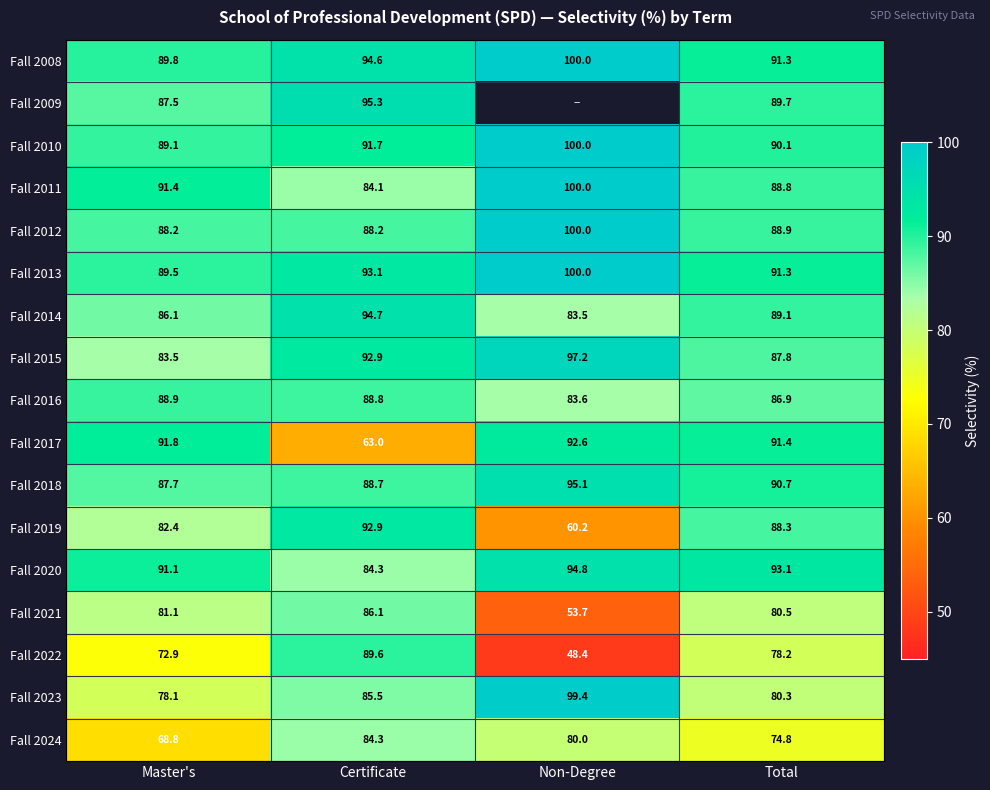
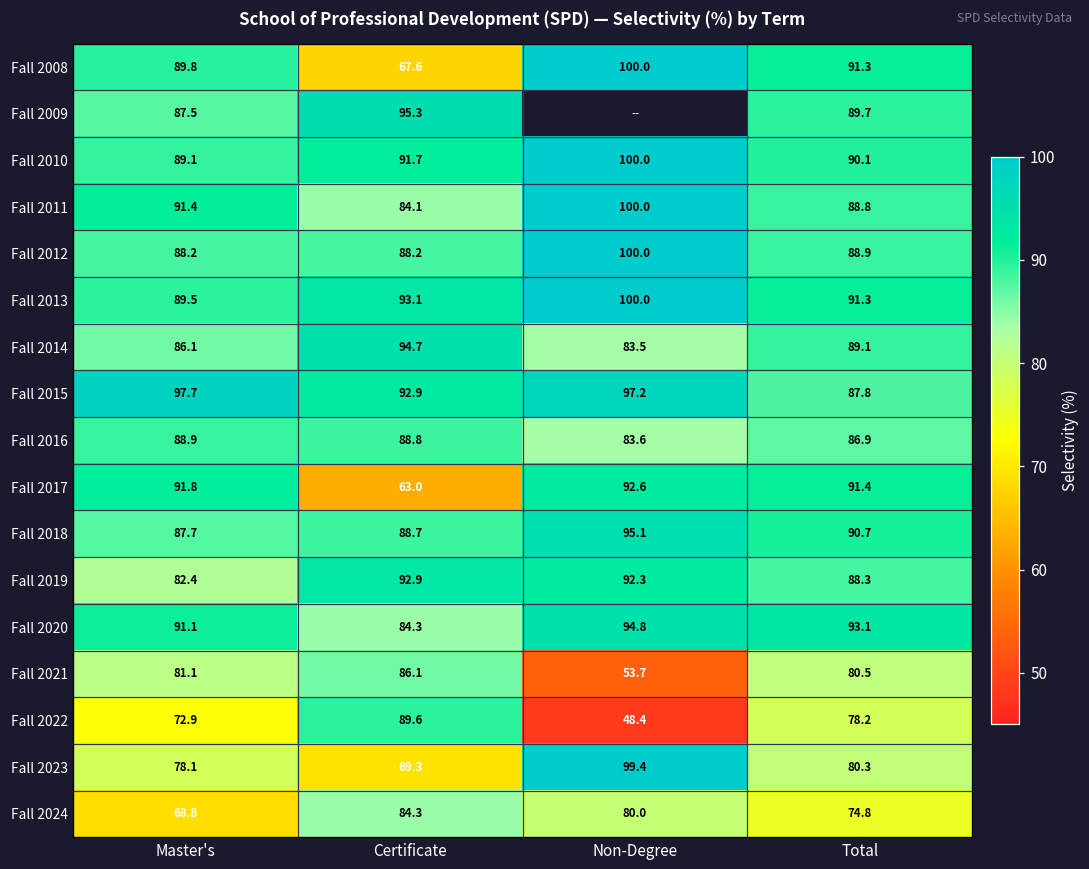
  {
    "Fall 2008": {
      "Master's": 89.8,
-     "Certificate": 94.6,
+     "Certificate": 67.6,
      "Non-Degree": 100.0,
      "Total": 91.3
    },
    "Fall 2009": {
      "Master's": 87.5,
      "Certificate": 95.3,
      "Total": 89.7
    },
    "Fall 2010": {
      "Master's": 89.1,
      "Certificate": 91.7,
      "Non-Degree": 100.0,
      "Total": 90.1
    },
    "Fall 2011": {
      "Master's": 91.4,
      "Certificate": 84.1,
      "Non-Degree": 100.0,
      "Total": 88.8
    },
    "Fall 2012": {
      "Master's": 88.2,
      "Certificate": 88.2,
      "Non-Degree": 100.0,
      "Total": 88.9
    },
    "Fall 2013": {
      "Master's": 89.5,
      "Certificate": 93.1,
      "Non-Degree": 100.0,
      "Total": 91.3
    },
    "Fall 2014": {
      "Master's": 86.1,
      "Certificate": 94.7,
      "Non-Degree": 83.5,
      "Total": 89.1
    },
    "Fall 2015": {
-     "Master's": 83.5,
+     "Master's": 97.7,
      "Certificate": 92.9,
      "Non-Degree": 97.2,
      "Total": 87.8
    },
    "Fall 2016": {
      "Master's": 88.9,
      "Certificate": 88.8,
      "Non-Degree": 83.6,
      "Total": 86.9
    },
    "Fall 2017": {
      "Master's": 91.8,
      "Certificate": 63.0,
      "Non-Degree": 92.6,
      "Total": 91.4
    },
    "Fall 2018": {
      "Master's": 87.7,
      "Certificate": 88.7,
      "Non-Degree": 95.1,
      "Total": 90.7
    },
    "Fall 2019": {
      "Master's": 82.4,
      "Certificate": 92.9,
-     "Non-Degree": 60.2,
+     "Non-Degree": 92.3,
      "Total": 88.3
    },
    "Fall 2020": {
      "Master's": 91.1,
      "Certificate": 84.3,
      "Non-Degree": 94.8,
      "Total": 93.1
    },
    "Fall 2021": {
      "Master's": 81.1,
      "Certificate": 86.1,
      "Non-Degree": 53.7,
      "Total": 80.5
    },
    "Fall 2022": {
      "Master's": 72.9,
      "Certificate": 89.6,
      "Non-Degree": 48.4,
      "Total": 78.2
    },
    "Fall 2023": {
      "Master's": 78.1,
-     "Certificate": 85.5,
+     "Certificate": 69.3,
      "Non-Degree": 99.4,
      "Total": 80.3
    },
    "Fall 2024": {
      "Master's": 68.8,
      "Certificate": 84.3,
      "Non-Degree": 80.0,
      "Total": 74.8
    }
  }
